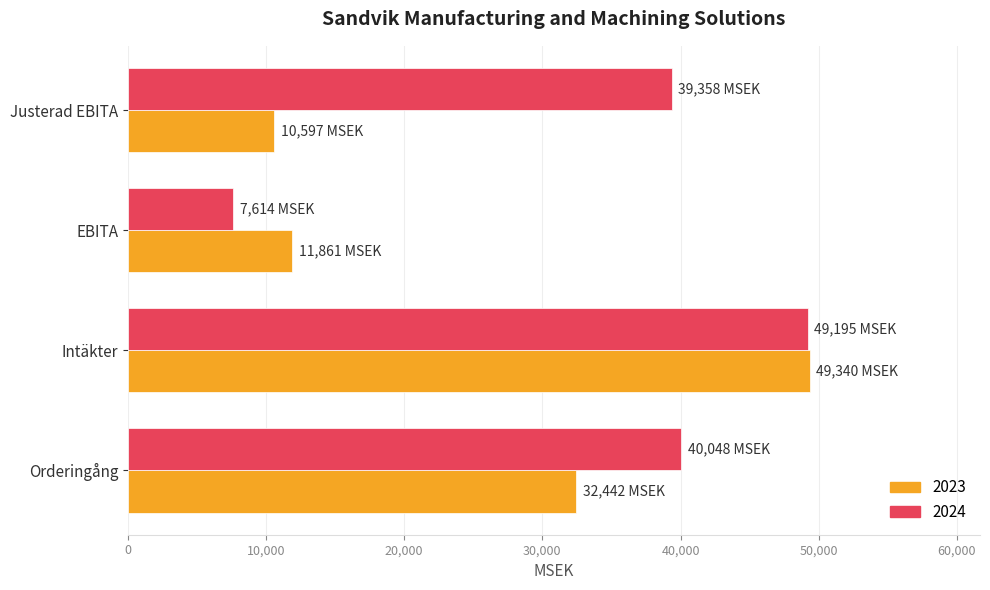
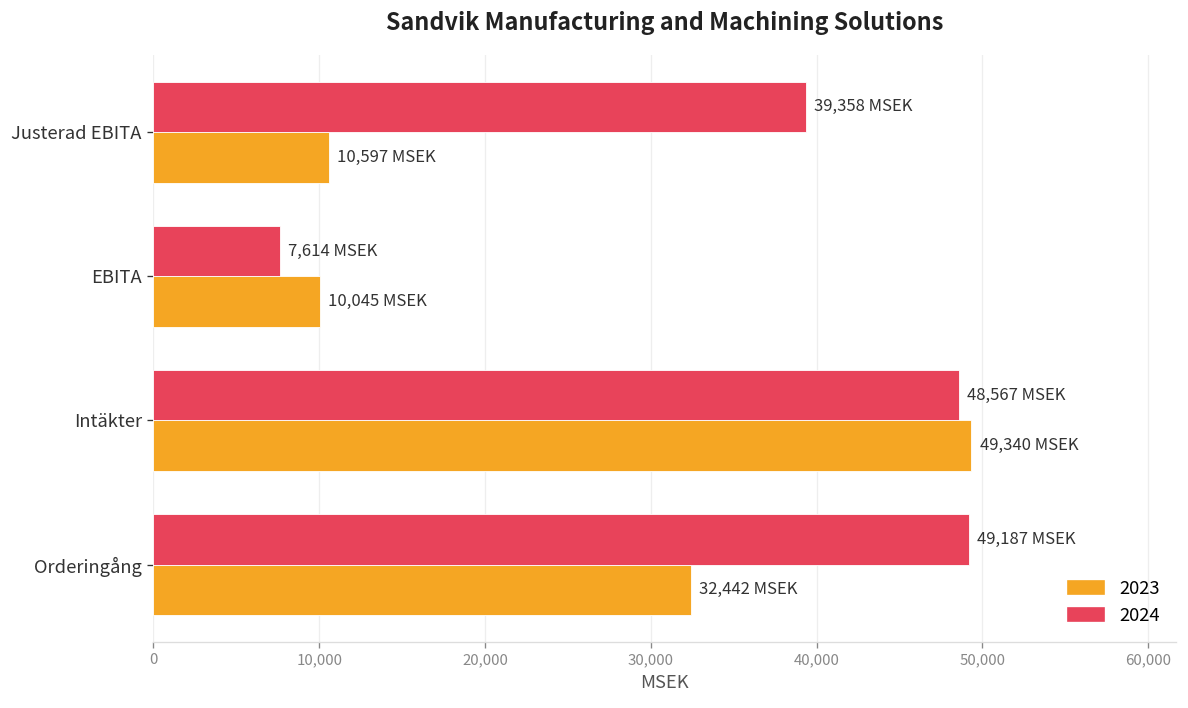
  {
    "2023": {
      "Justerad EBITA": "10,597",
-     "EBITA": "11,861",
+     "EBITA": "10,045",
      "Intäkter": "49,340",
      "Orderingång": "32,442"
    },
    "2024": {
      "Justerad EBITA": "39,358",
      "EBITA": "7,614",
-     "Intäkter": "49,195",
-     "Orderingång": "40,048"
+     "Intäkter": "48,567",
+     "Orderingång": "49,187"
    }
  }
